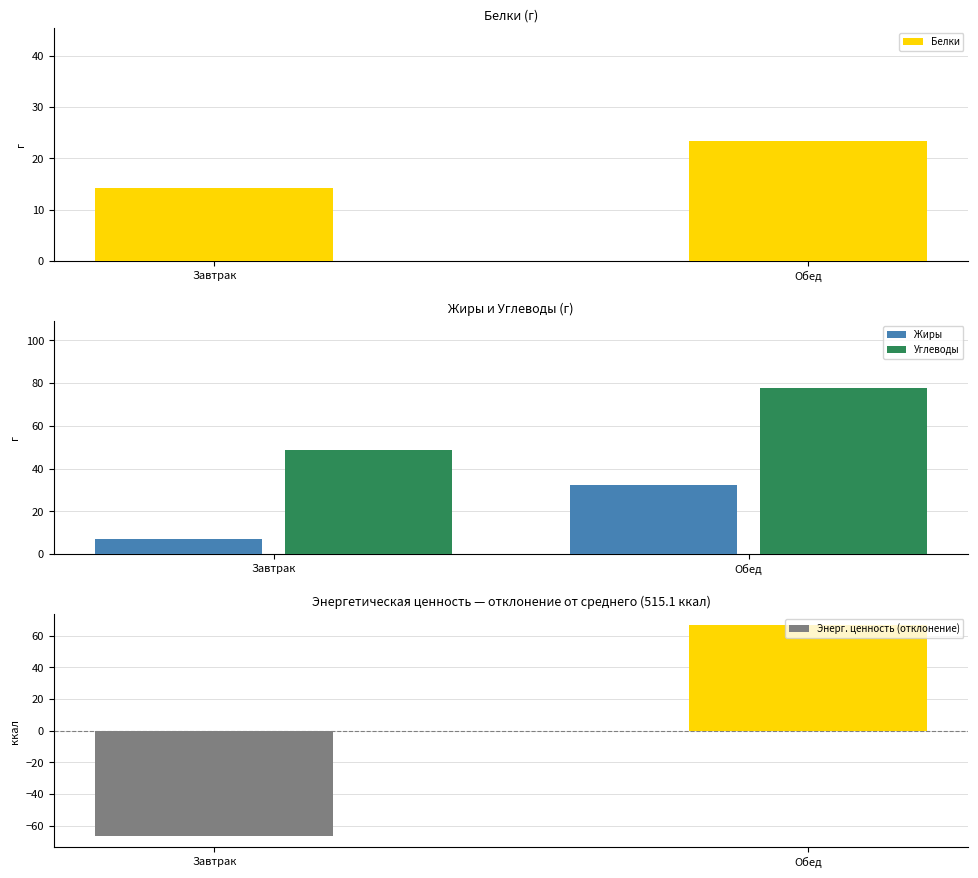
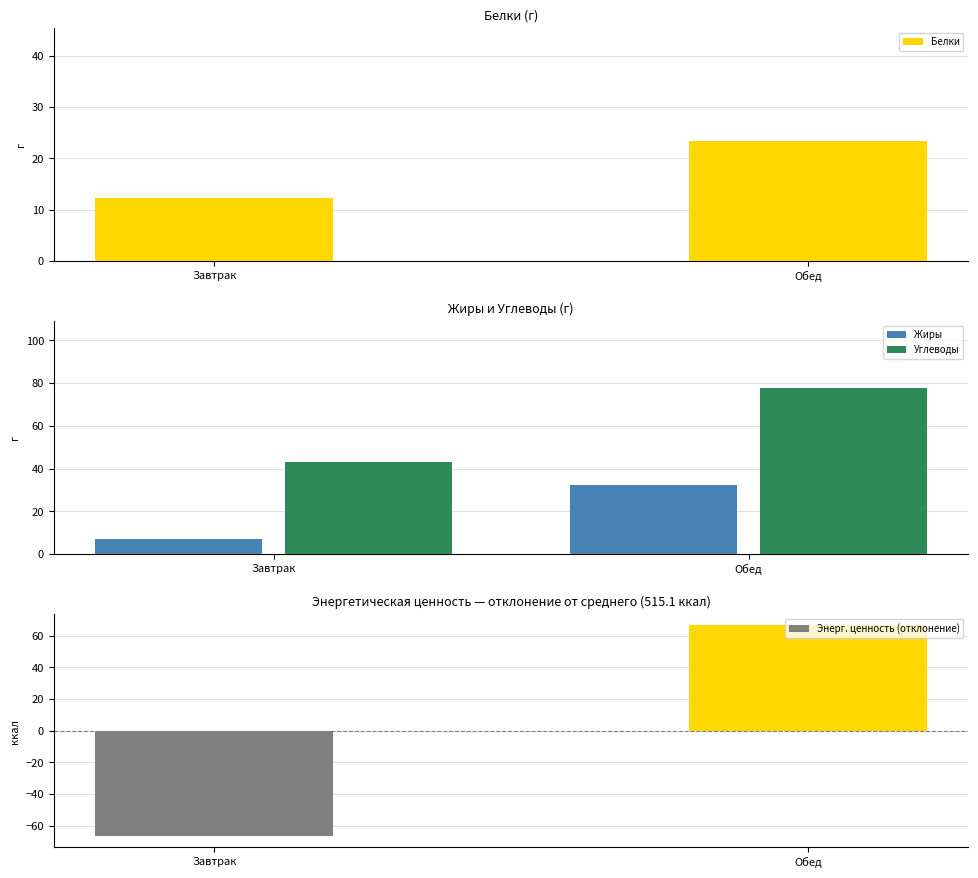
  {
    "Белки (г)": {
-     "Завтрак": 14,
+     "Завтрак": 12,
      "Обед": 23
    },
    "Жиры и Углеводы (г)": {
      "Жиры": {
        "Завтрак": 7,
        "Обед": 32
      },
      "Углеводы": {
-       "Завтрак": 49,
+       "Завтрак": 43,
        "Обед": 78
      }
    },
    "Энергетическая ценность — отклонение от среднего (515.1 ккал)": {
      "Завтрак": -67
    }
  }
